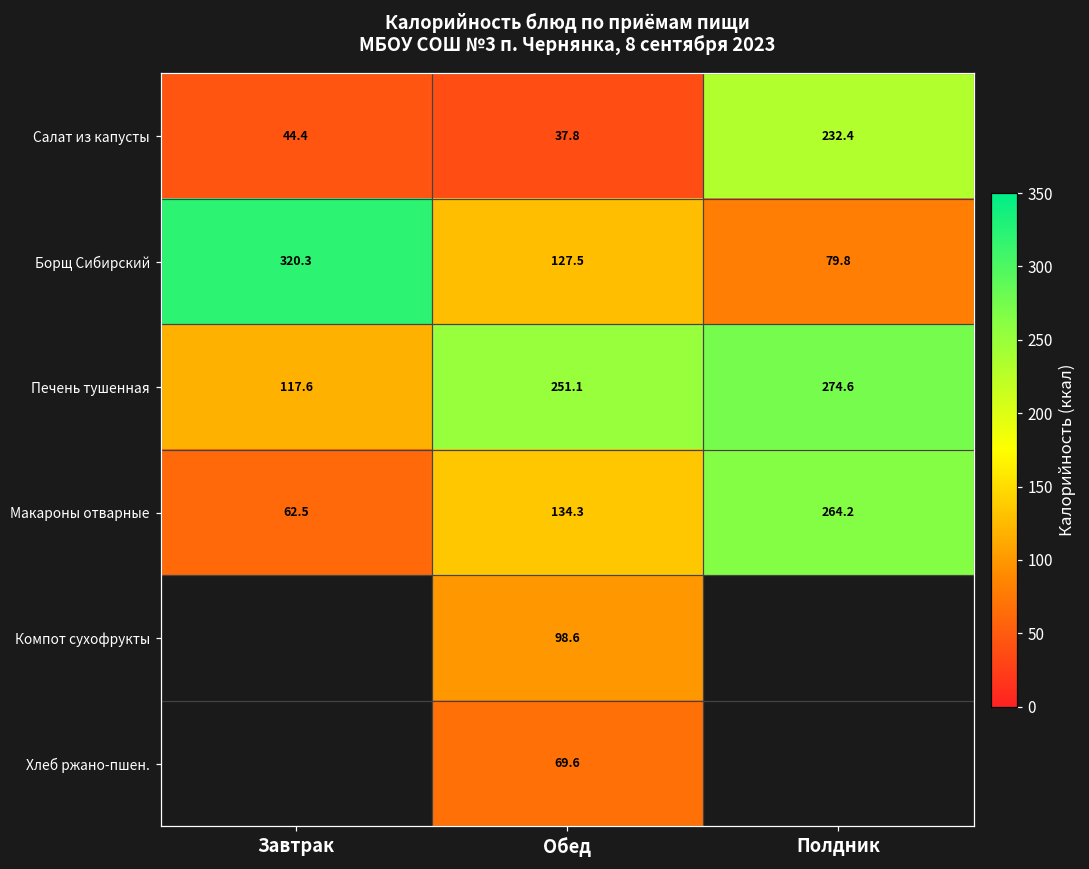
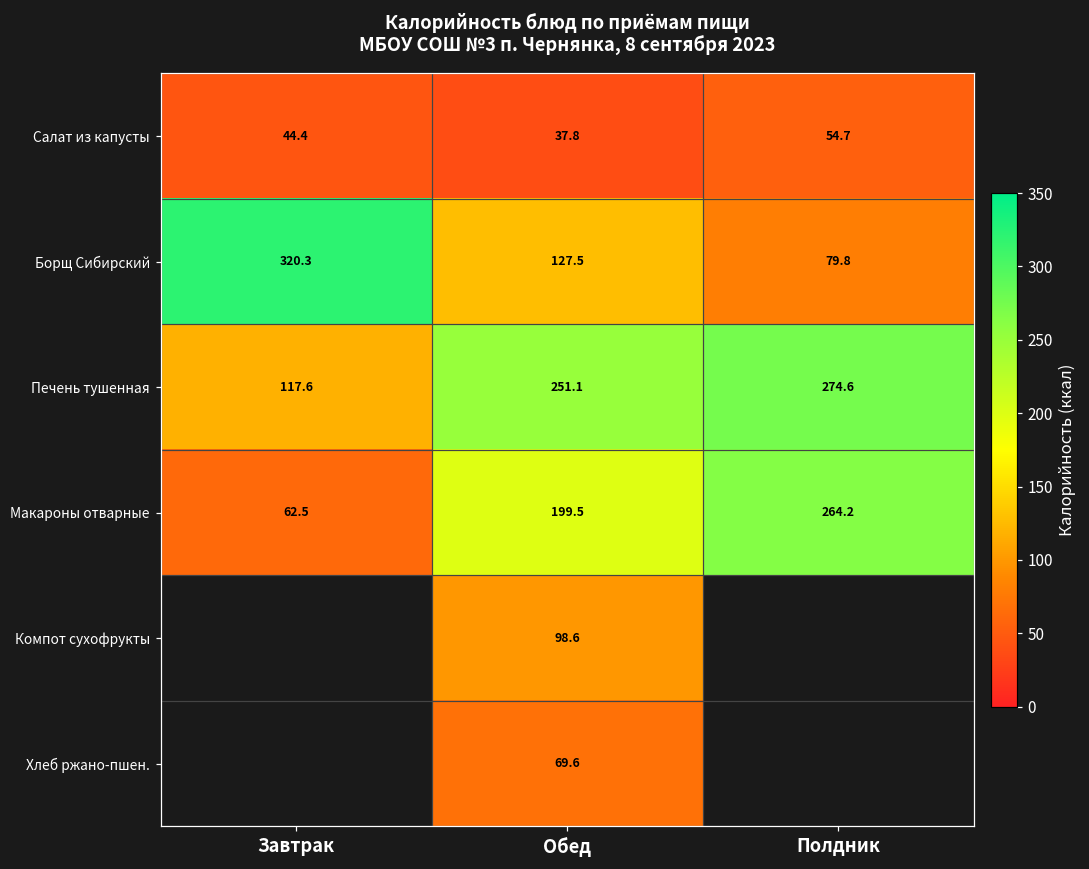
  {
    "Салат из капусты": {
      "Завтрак": 44.4,
      "Обед": 37.8,
-     "Полдник": 232.4
+     "Полдник": 54.7
    },
    "Борщ Сибирский": {
      "Завтрак": 320.3,
      "Обед": 127.5,
      "Полдник": 79.8
    },
    "Печень тушенная": {
      "Завтрак": 117.6,
      "Обед": 251.1,
      "Полдник": 274.6
    },
    "Макароны отварные": {
      "Завтрак": 62.5,
-     "Обед": 134.3,
+     "Обед": 199.5,
      "Полдник": 264.2
    },
    "Компот сухофрукты": {
      "Обед": 98.6
    },
    "Хлеб ржано-пшен.": {
      "Обед": 69.6
    }
  }
